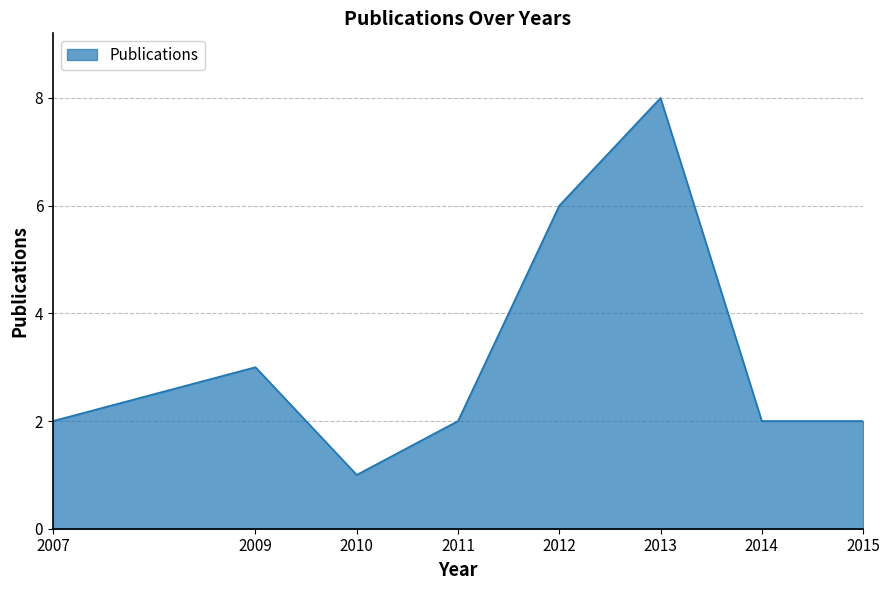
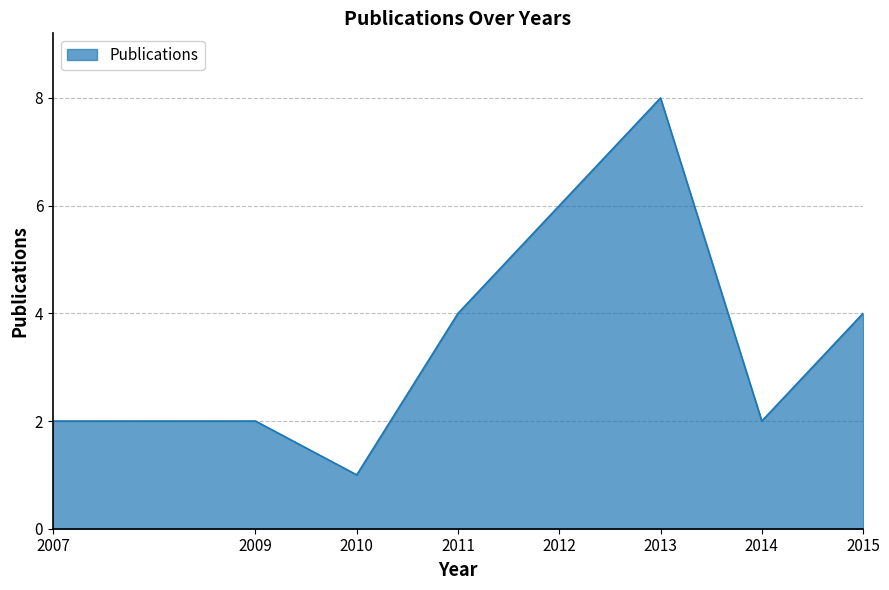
  {
    "2007": 2,
-   "2009": 3,
+   "2009": 2,
    "2010": 1,
-   "2011": 2,
+   "2011": 4,
    "2012": 6,
    "2013": 8,
    "2014": 2,
-   "2015": 2
+   "2015": 4
  }
